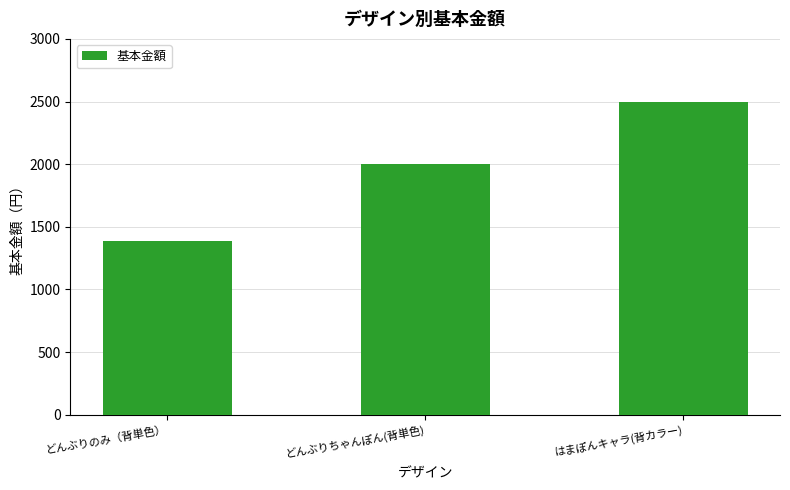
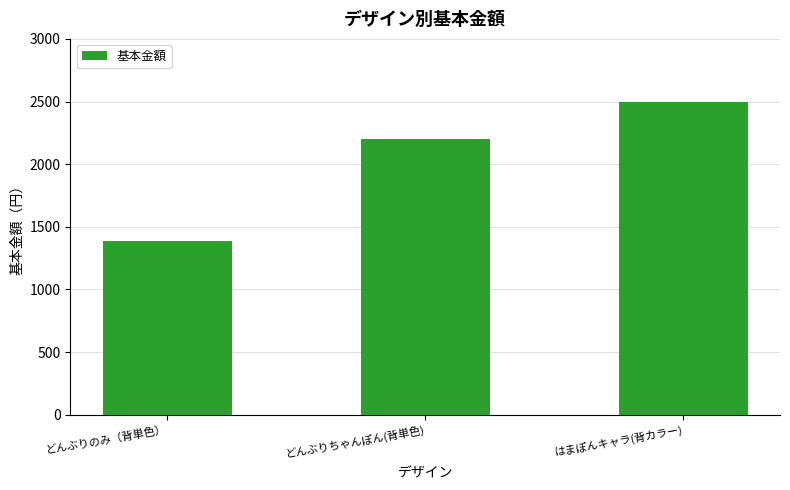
  {
    "どんぶりのみ（背単色）": 1390,
-   "どんぶりちゃんぽん(背単色)": 2000,
+   "どんぶりちゃんぽん(背単色)": 2200,
    "はまぽんキャラ(背カラー)": 2500
  }
